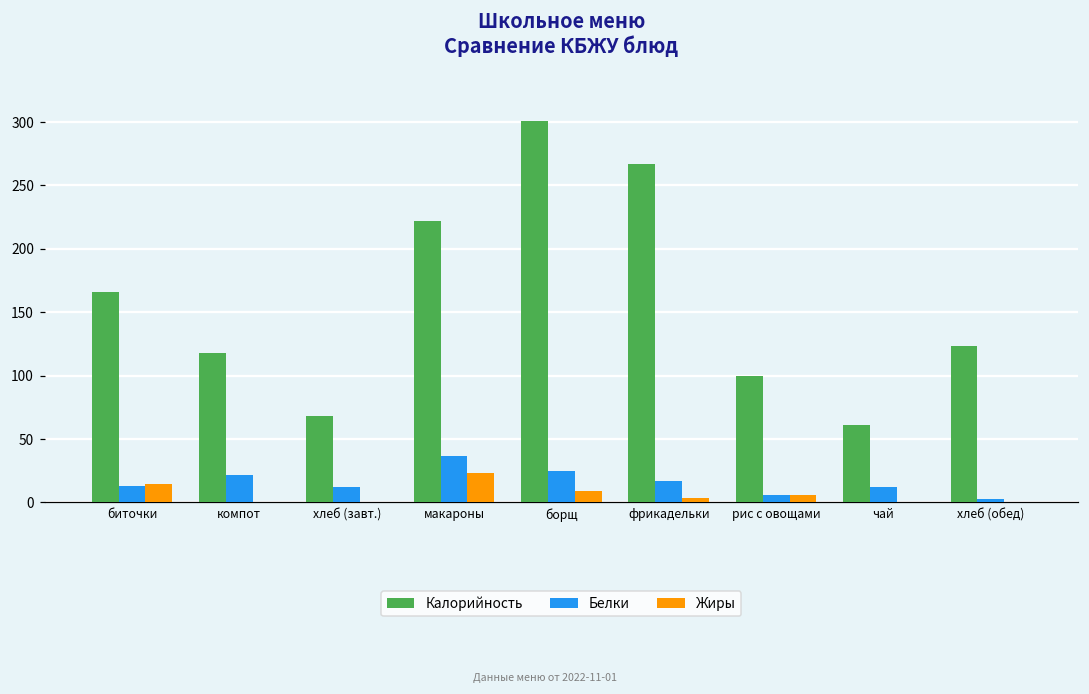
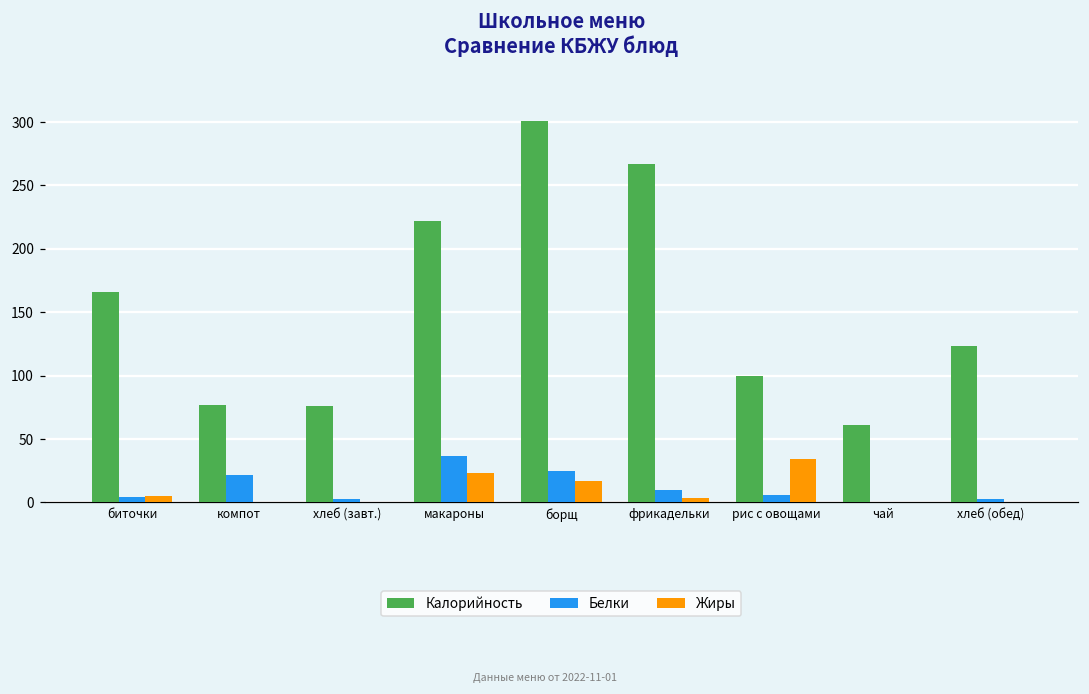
  {
    "Калорийность": {
      "биточки": 166,
-     "компот": 118,
-     "хлеб (завт.)": 68,
+     "компот": 77,
+     "хлеб (завт.)": 76,
      "макароны": 222,
      "борщ": 301,
      "фрикадельки": 267,
      "рис с овощами": 100,
      "чай": 61,
      "хлеб (обед)": 123
    },
    "Белки": {
-     "биточки": 13,
+     "биточки": 4,
      "компот": 21,
-     "хлеб (завт.)": 12,
+     "хлеб (завт.)": 3,
      "макароны": 36,
      "борщ": 25,
-     "фрикадельки": 17,
+     "фрикадельки": 10,
      "рис с овощами": 6,
-     "чай": 12,
+     "чай": 0,
      "хлеб (обед)": 3
    },
    "Жиры": {
-     "биточки": 14,
+     "биточки": 5,
      "компот": 0,
      "хлеб (завт.)": 0,
      "макароны": 23,
-     "борщ": 9,
+     "борщ": 17,
      "фрикадельки": 4,
-     "рис с овощами": 6,
+     "рис с овощами": 34,
      "чай": 0,
      "хлеб (обед)": 0
    }
  }
